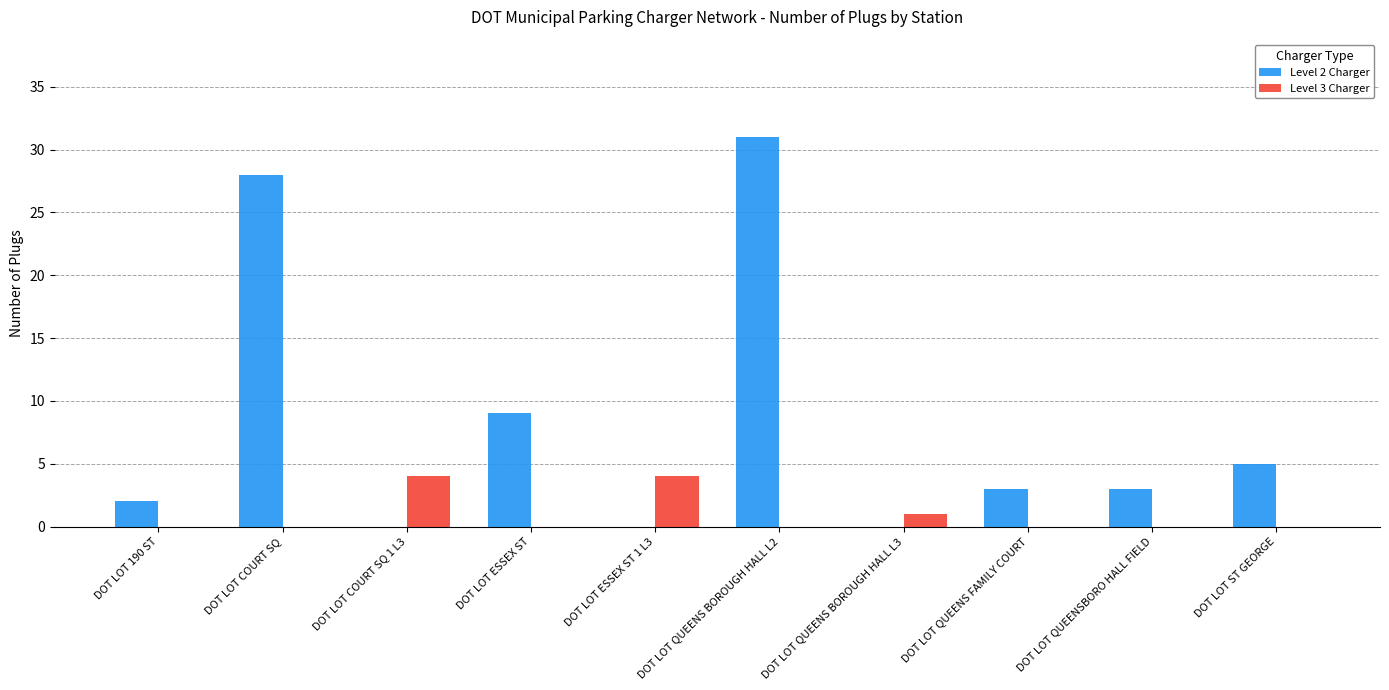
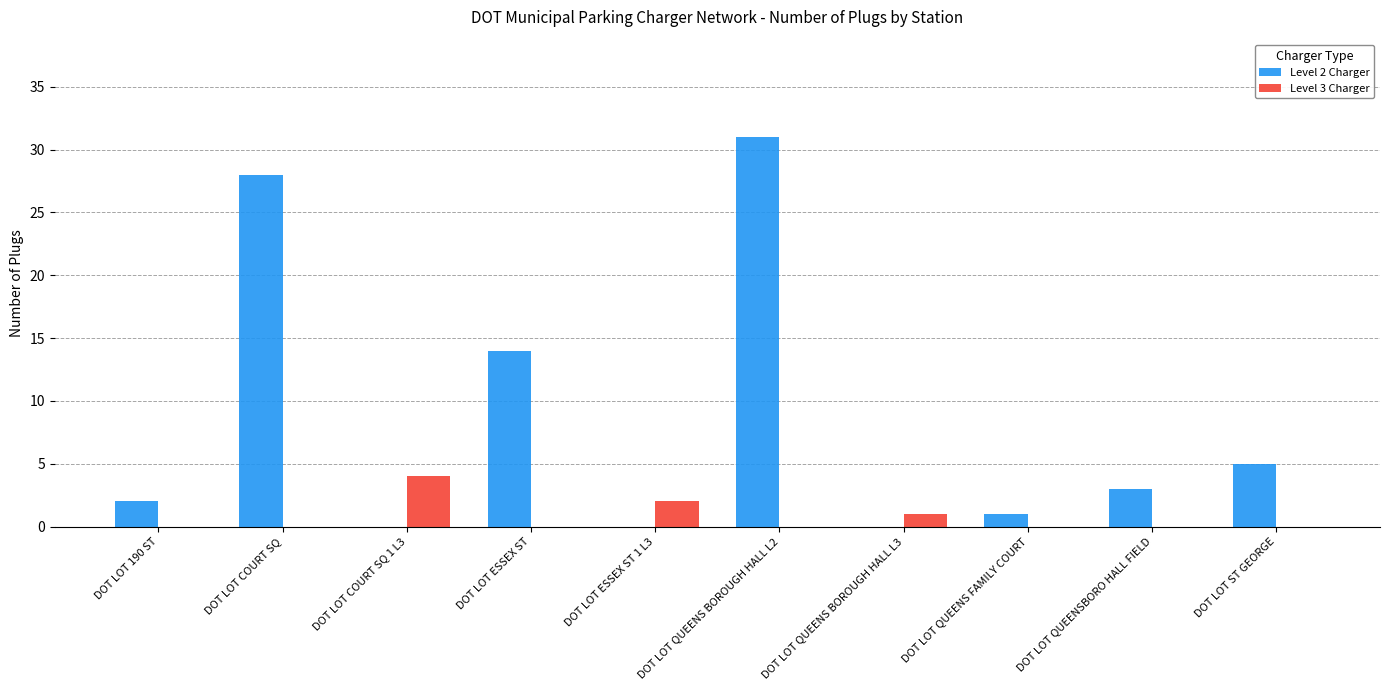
  {
    "Level 2 Charger": {
      "DOT LOT 190 ST": 2,
      "DOT LOT COURT SQ": 28,
      "DOT LOT COURT SQ 1 L3": 0,
-     "DOT LOT ESSEX ST": 9,
+     "DOT LOT ESSEX ST": 14,
      "DOT LOT ESSEX ST 1 L3": 0,
      "DOT LOT QUEENS BOROUGH HALL L2": 31,
      "DOT LOT QUEENS BOROUGH HALL L3": 0,
-     "DOT LOT QUEENS FAMILY COURT": 3,
+     "DOT LOT QUEENS FAMILY COURT": 1,
      "DOT LOT QUEENSBORO HALL FIELD": 3,
      "DOT LOT ST GEORGE": 5
    },
    "Level 3 Charger": {
      "DOT LOT 190 ST": 0,
      "DOT LOT COURT SQ": 0,
      "DOT LOT COURT SQ 1 L3": 4,
      "DOT LOT ESSEX ST": 0,
-     "DOT LOT ESSEX ST 1 L3": 4,
+     "DOT LOT ESSEX ST 1 L3": 2,
      "DOT LOT QUEENS BOROUGH HALL L2": 0,
      "DOT LOT QUEENS BOROUGH HALL L3": 1,
      "DOT LOT QUEENS FAMILY COURT": 0,
      "DOT LOT QUEENSBORO HALL FIELD": 0,
      "DOT LOT ST GEORGE": 0
    }
  }
